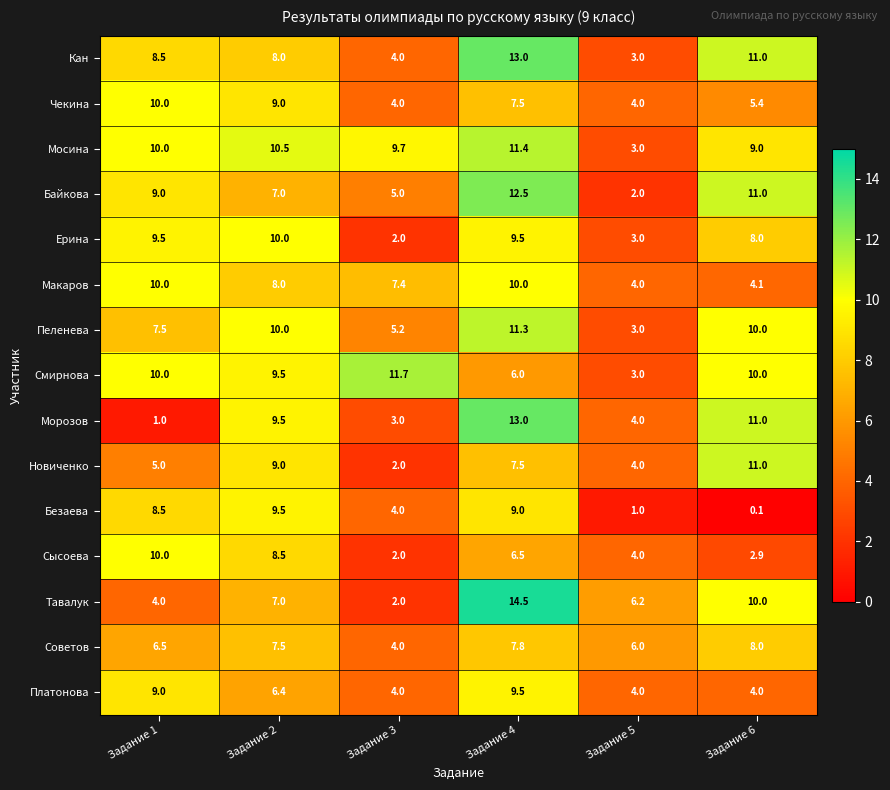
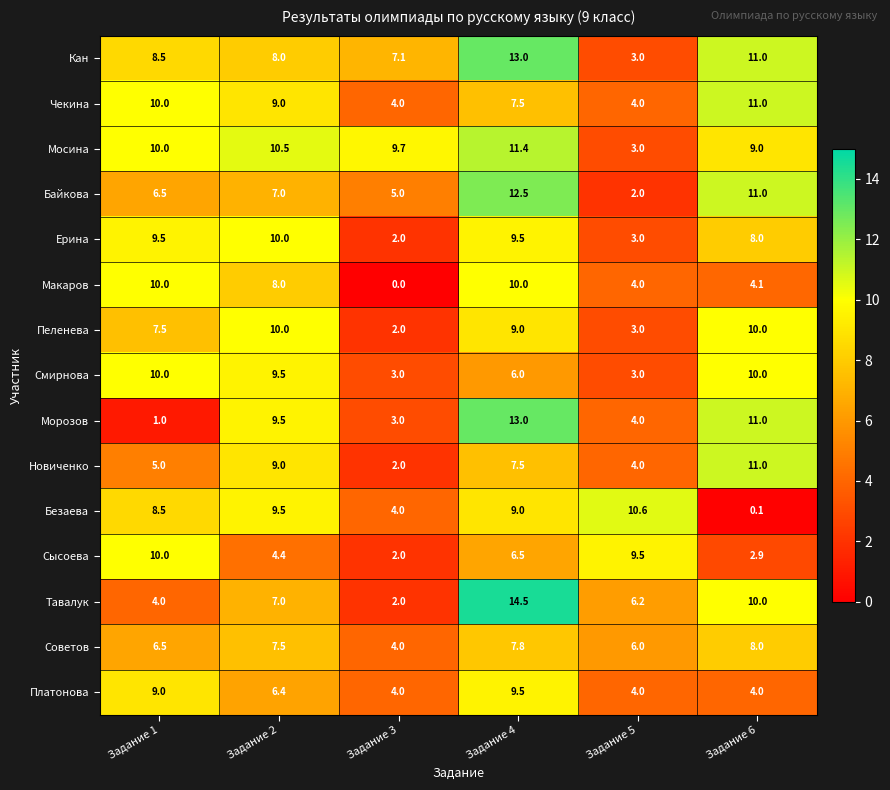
  {
    "Кан": {
      "Задание 1": 8.5,
      "Задание 2": 8.0,
-     "Задание 3": 4.0,
+     "Задание 3": 7.1,
      "Задание 4": 13.0,
      "Задание 5": 3.0,
      "Задание 6": 11.0
    },
    "Чекина": {
      "Задание 1": 10.0,
      "Задание 2": 9.0,
      "Задание 3": 4.0,
      "Задание 4": 7.5,
      "Задание 5": 4.0,
-     "Задание 6": 5.4
+     "Задание 6": 11.0
    },
    "Мосина": {
      "Задание 1": 10.0,
      "Задание 2": 10.5,
      "Задание 3": 9.7,
      "Задание 4": 11.4,
      "Задание 5": 3.0,
      "Задание 6": 9.0
    },
    "Байкова": {
-     "Задание 1": 9.0,
+     "Задание 1": 6.5,
      "Задание 2": 7.0,
      "Задание 3": 5.0,
      "Задание 4": 12.5,
      "Задание 5": 2.0,
      "Задание 6": 11.0
    },
    "Ерина": {
      "Задание 1": 9.5,
      "Задание 2": 10.0,
      "Задание 3": 2.0,
      "Задание 4": 9.5,
      "Задание 5": 3.0,
      "Задание 6": 8.0
    },
    "Макаров": {
      "Задание 1": 10.0,
      "Задание 2": 8.0,
-     "Задание 3": 7.4,
+     "Задание 3": 0.0,
      "Задание 4": 10.0,
      "Задание 5": 4.0,
      "Задание 6": 4.1
    },
    "Пеленева": {
      "Задание 1": 7.5,
      "Задание 2": 10.0,
-     "Задание 3": 5.2,
-     "Задание 4": 11.3,
+     "Задание 3": 2.0,
+     "Задание 4": 9.0,
      "Задание 5": 3.0,
      "Задание 6": 10.0
    },
    "Смирнова": {
      "Задание 1": 10.0,
      "Задание 2": 9.5,
-     "Задание 3": 11.7,
+     "Задание 3": 3.0,
      "Задание 4": 6.0,
      "Задание 5": 3.0,
      "Задание 6": 10.0
    },
    "Морозов": {
      "Задание 1": 1.0,
      "Задание 2": 9.5,
      "Задание 3": 3.0,
      "Задание 4": 13.0,
      "Задание 5": 4.0,
      "Задание 6": 11.0
    },
    "Новиченко": {
      "Задание 1": 5.0,
      "Задание 2": 9.0,
      "Задание 3": 2.0,
      "Задание 4": 7.5,
      "Задание 5": 4.0,
      "Задание 6": 11.0
    },
    "Безаева": {
      "Задание 1": 8.5,
      "Задание 2": 9.5,
      "Задание 3": 4.0,
      "Задание 4": 9.0,
-     "Задание 5": 1.0,
+     "Задание 5": 10.6,
      "Задание 6": 0.1
    },
    "Сысоева": {
      "Задание 1": 10.0,
-     "Задание 2": 8.5,
+     "Задание 2": 4.4,
      "Задание 3": 2.0,
      "Задание 4": 6.5,
-     "Задание 5": 4.0,
+     "Задание 5": 9.5,
      "Задание 6": 2.9
    },
    "Тавалук": {
      "Задание 1": 4.0,
      "Задание 2": 7.0,
      "Задание 3": 2.0,
      "Задание 4": 14.5,
      "Задание 5": 6.2,
      "Задание 6": 10.0
    },
    "Советов": {
      "Задание 1": 6.5,
      "Задание 2": 7.5,
      "Задание 3": 4.0,
      "Задание 4": 7.8,
      "Задание 5": 6.0,
      "Задание 6": 8.0
    },
    "Платонова": {
      "Задание 1": 9.0,
      "Задание 2": 6.4,
      "Задание 3": 4.0,
      "Задание 4": 9.5,
      "Задание 5": 4.0,
      "Задание 6": 4.0
    }
  }
